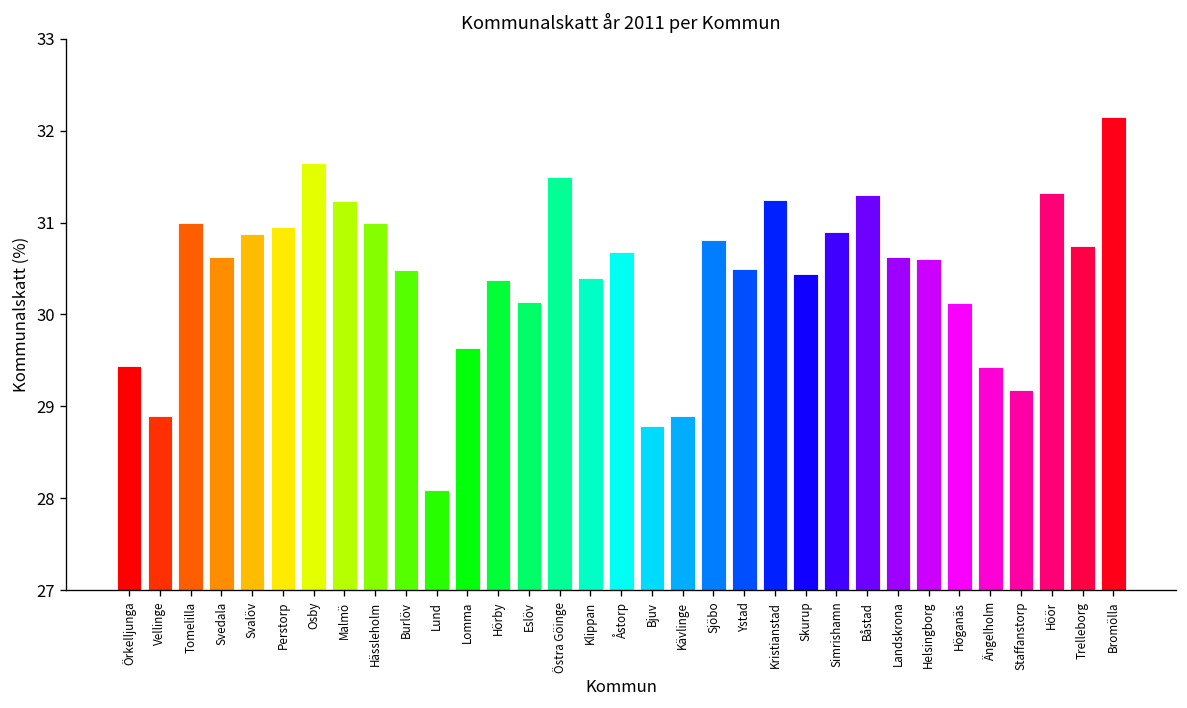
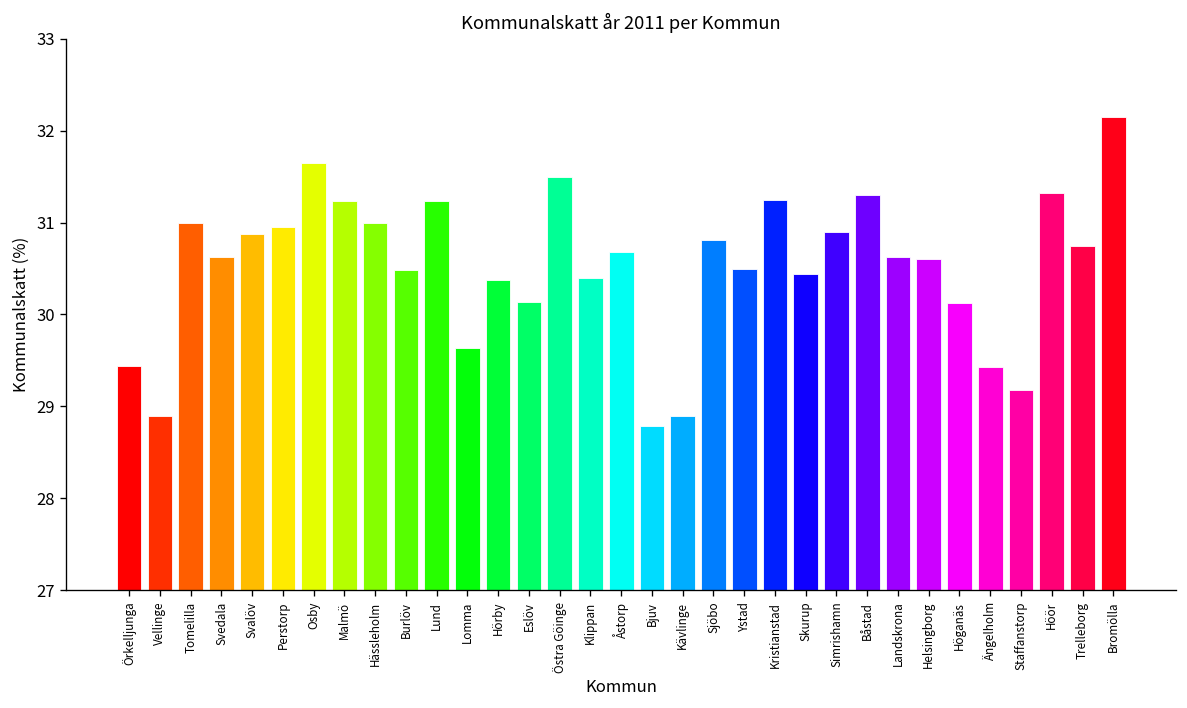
  {
    "Örkelljunga": 29.4,
    "Vellinge": 28.9,
    "Tomelilla": 31.0,
    "Svedala": 30.6,
    "Svalöv": 30.9,
    "Perstorp": 31.0,
    "Osby": 31.7,
    "Malmö": 31.2,
    "Hässleholm": 31.0,
    "Burlöv": 30.5,
-   "Lund": 28.1,
+   "Lund": 31.2,
    "Lomma": 29.6,
    "Hörby": 30.4,
    "Eslöv": 30.1,
    "Östra Göinge": 31.5,
    "Klippan": 30.4,
    "Åstorp": 30.7,
    "Bjuv": 28.8,
    "Kävlinge": 28.9,
    "Sjöbo": 30.8,
    "Ystad": 30.5,
    "Kristianstad": 31.3,
    "Skurup": 30.4,
    "Simrishamn": 30.9,
    "Båstad": 31.3,
    "Landskrona": 30.6,
    "Helsingborg": 30.6,
    "Höganäs": 30.1,
    "Ängelholm": 29.4,
    "Staffanstorp": 29.2,
    "Höör": 31.3,
    "Trelleborg": 30.8,
    "Bromölla": 32.2
  }
